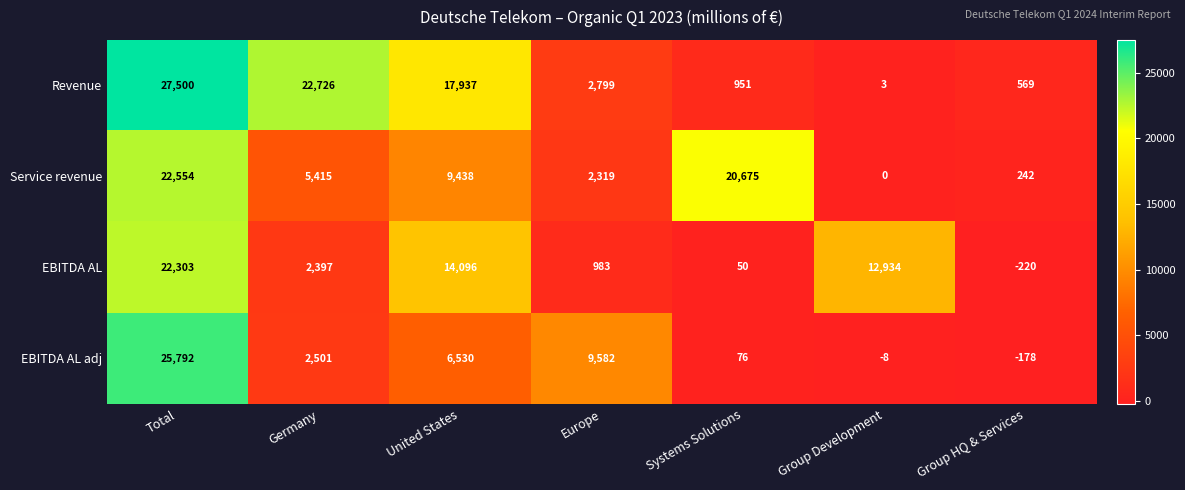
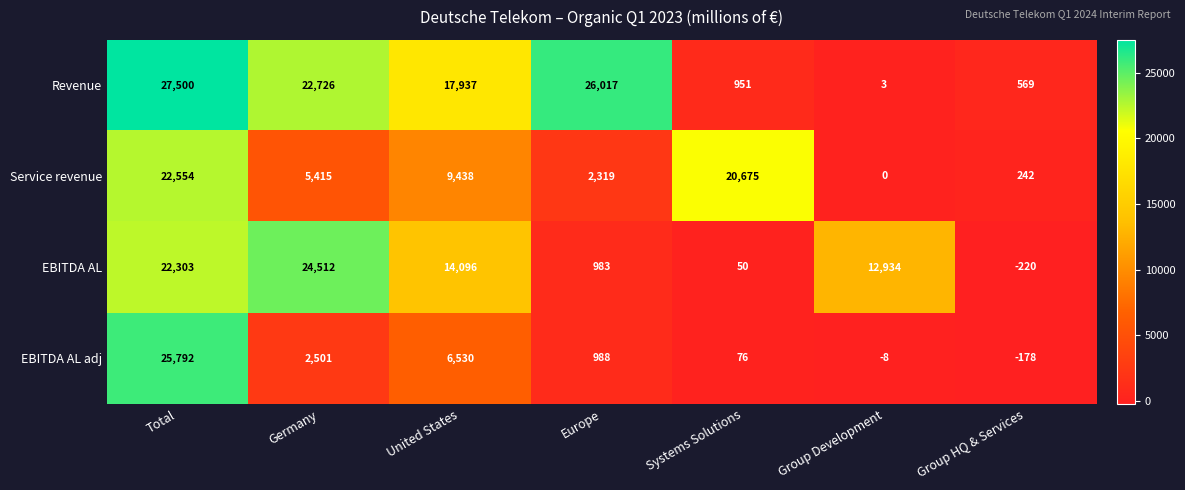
  {
    "Revenue": {
      "Total": "27,500",
      "Germany": "22,726",
      "United States": "17,937",
-     "Europe": "2,799",
+     "Europe": "26,017",
      "Systems Solutions": "951",
      "Group Development": "3",
      "Group HQ & Services": "569"
    },
    "Service revenue": {
      "Total": "22,554",
      "Germany": "5,415",
      "United States": "9,438",
      "Europe": "2,319",
      "Systems Solutions": "20,675",
      "Group Development": "0",
      "Group HQ & Services": "242"
    },
    "EBITDA AL": {
      "Total": "22,303",
-     "Germany": "2,397",
+     "Germany": "24,512",
      "United States": "14,096",
      "Europe": "983",
      "Systems Solutions": "50",
      "Group Development": "12,934",
      "Group HQ & Services": "-220"
    },
    "EBITDA AL adj": {
      "Total": "25,792",
      "Germany": "2,501",
      "United States": "6,530",
-     "Europe": "9,582",
+     "Europe": "988",
      "Systems Solutions": "76",
      "Group Development": "-8",
      "Group HQ & Services": "-178"
    }
  }
